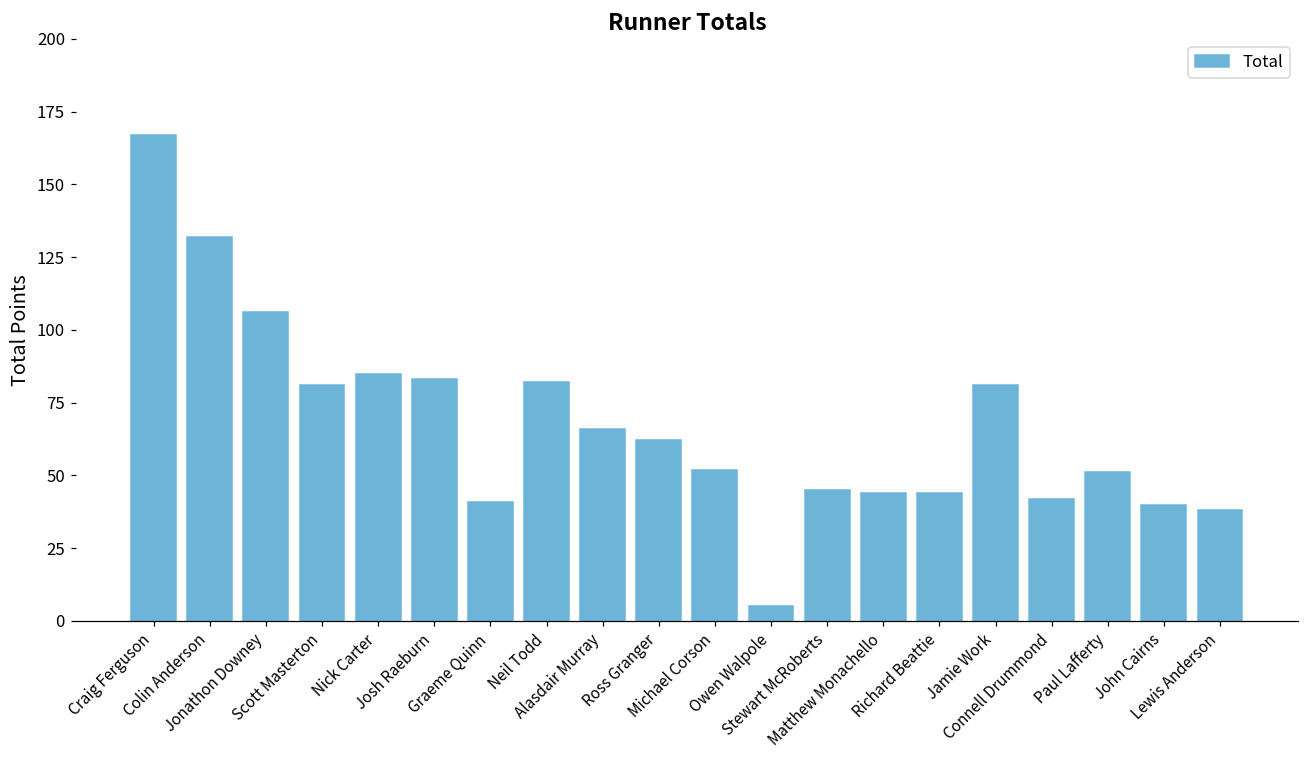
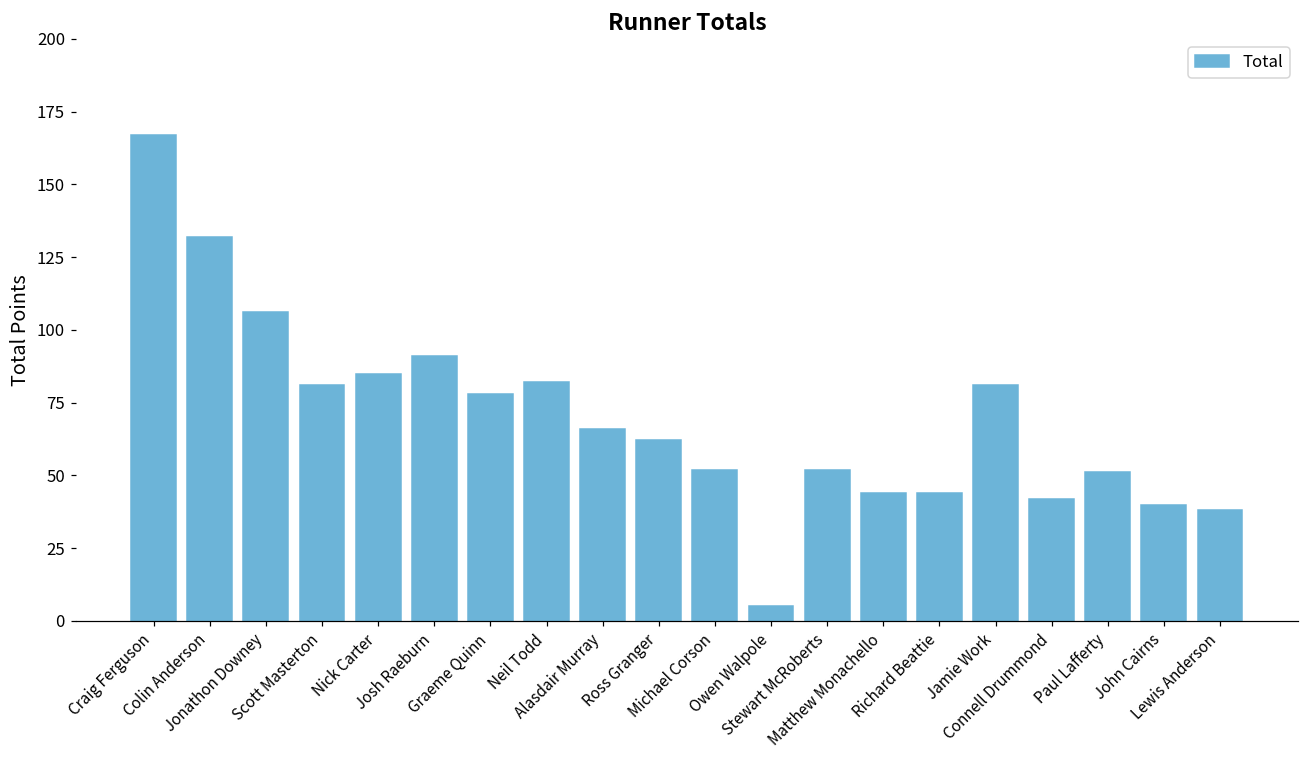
  {
    "Craig Ferguson": 167,
    "Colin Anderson": 132,
    "Jonathon Downey": 106,
    "Scott Masterton": 81,
    "Nick Carter": 85,
-   "Josh Raeburn": 83,
-   "Graeme Quinn": 41,
+   "Josh Raeburn": 91,
+   "Graeme Quinn": 78,
    "Neil Todd": 82,
    "Alasdair Murray": 66,
    "Ross Granger": 62,
    "Michael Corson": 52,
    "Owen Walpole": 5,
-   "Stewart McRoberts": 45,
+   "Stewart McRoberts": 52,
    "Matthew Monachello": 44,
    "Richard Beattie": 44,
    "Jamie Work": 81,
    "Connell Drummond": 42,
    "Paul Lafferty": 51,
    "John Cairns": 40,
    "Lewis Anderson": 38
  }
